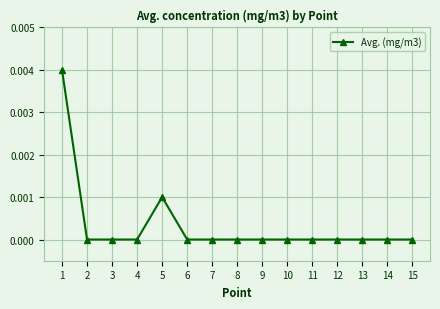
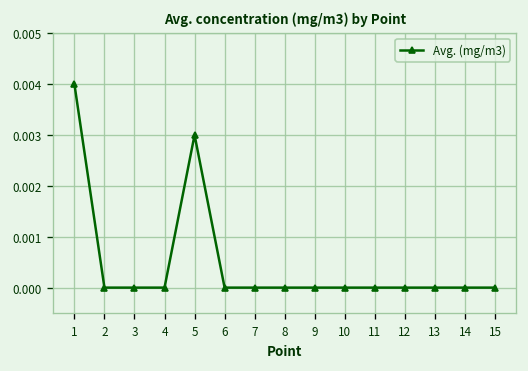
  {
    "1": 0.004,
    "2": 0.000,
    "3": 0.000,
    "4": 0.000,
-   "5": 0.001,
+   "5": 0.003,
    "6": 0.000,
    "7": 0.000,
    "8": 0.000,
    "9": 0.000,
    "10": 0.000,
    "11": 0.000,
    "12": 0.000,
    "13": 0.000,
    "14": 0.000,
    "15": 0.000
  }
